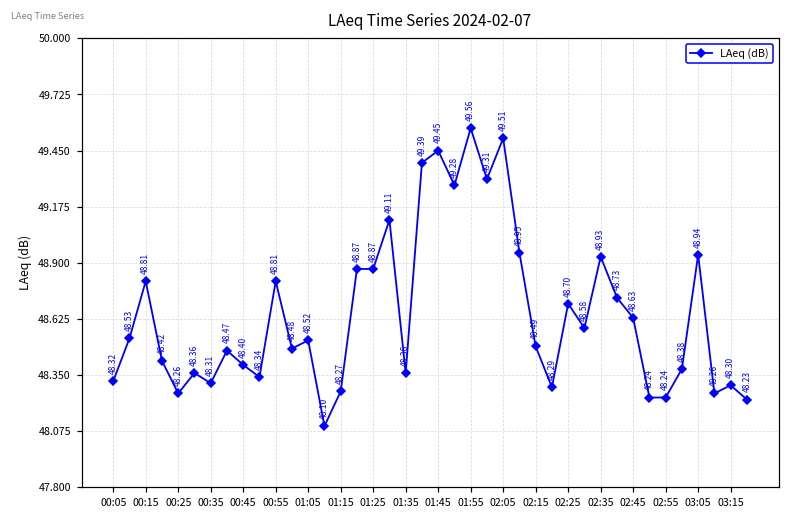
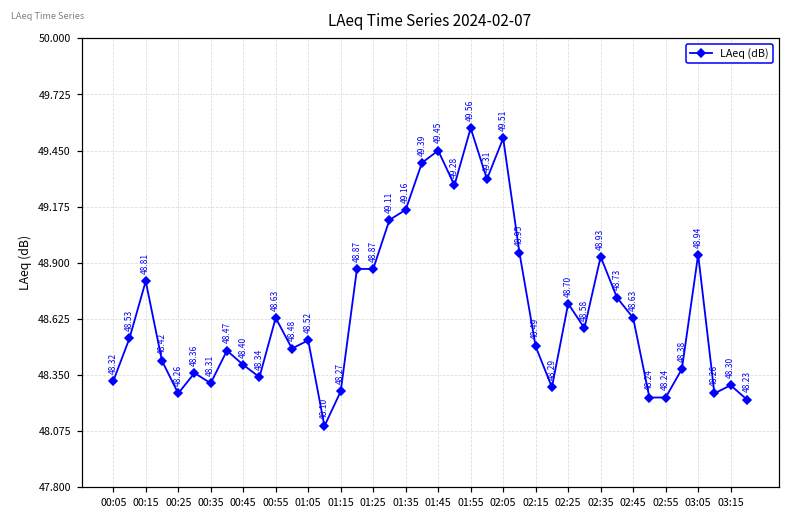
  {
    "00:05": 48.32,
    "00:15": 48.81,
    "00:25": 48.26,
    "00:35": 48.31,
    "00:45": 48.40,
-   "00:55": 48.81,
+   "00:55": 48.63,
    "01:05": 48.52,
    "01:15": 48.27,
    "01:25": 48.87,
-   "01:35": 48.36,
+   "01:35": 49.16,
    "01:45": 49.45,
    "01:55": 49.56,
    "02:05": 49.51,
    "02:15": 48.49,
    "02:25": 48.70,
    "02:35": 48.93,
    "02:45": 48.63,
    "02:55": 48.24,
    "03:05": 48.94,
    "03:15": 48.30
  }
